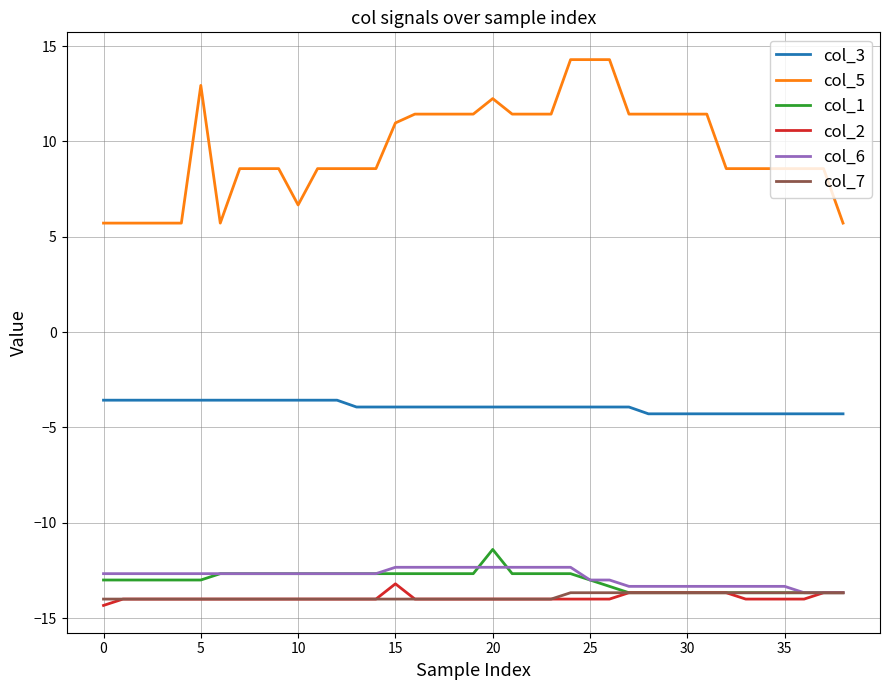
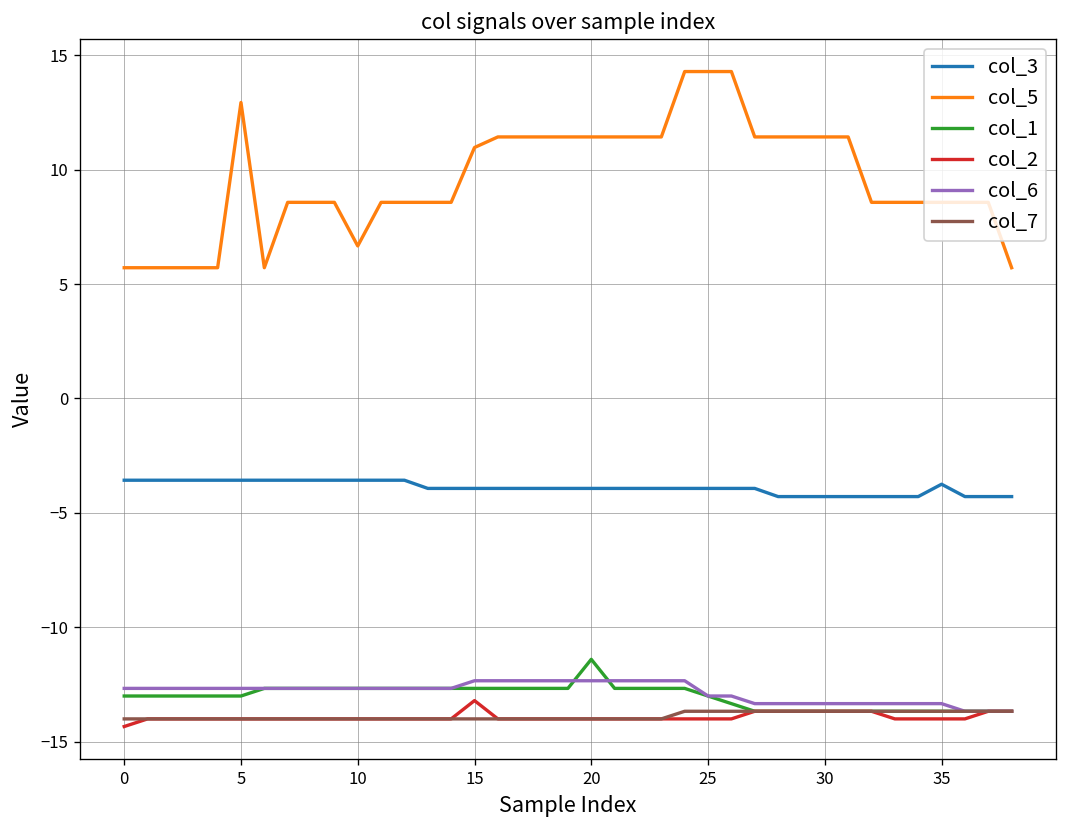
  {
    "col_3": {
      "0": -3.6,
      "5": -3.6,
      "10": -3.6,
      "15": -3.9,
      "20": -3.9,
      "25": -3.9,
      "30": -4.3,
-     "35": -4.3
+     "35": -3.7
    },
    "col_5": {
      "0": 5.7,
      "5": 12.9,
      "10": 6.7,
      "15": 11.0,
-     "20": 12.2,
+     "20": 11.4,
      "25": 14.3,
      "30": 11.4
    },
    "col_1": {
      "0": -13.0,
      "5": -13.0,
      "15": -12.7,
      "20": -11.4
    },
    "col_2": {
      "0": -14.3,
      "15": -13.2,
      "25": -14.0,
      "35": -14.0
    },
    "col_6": {
      "0": -12.7,
      "5": -12.7,
      "15": -12.3,
      "20": -12.3,
      "30": -13.3,
      "35": -13.3
    },
    "col_7": {
      "0": -14.0,
      "15": -14.0,
      "25": -13.7
    }
  }
